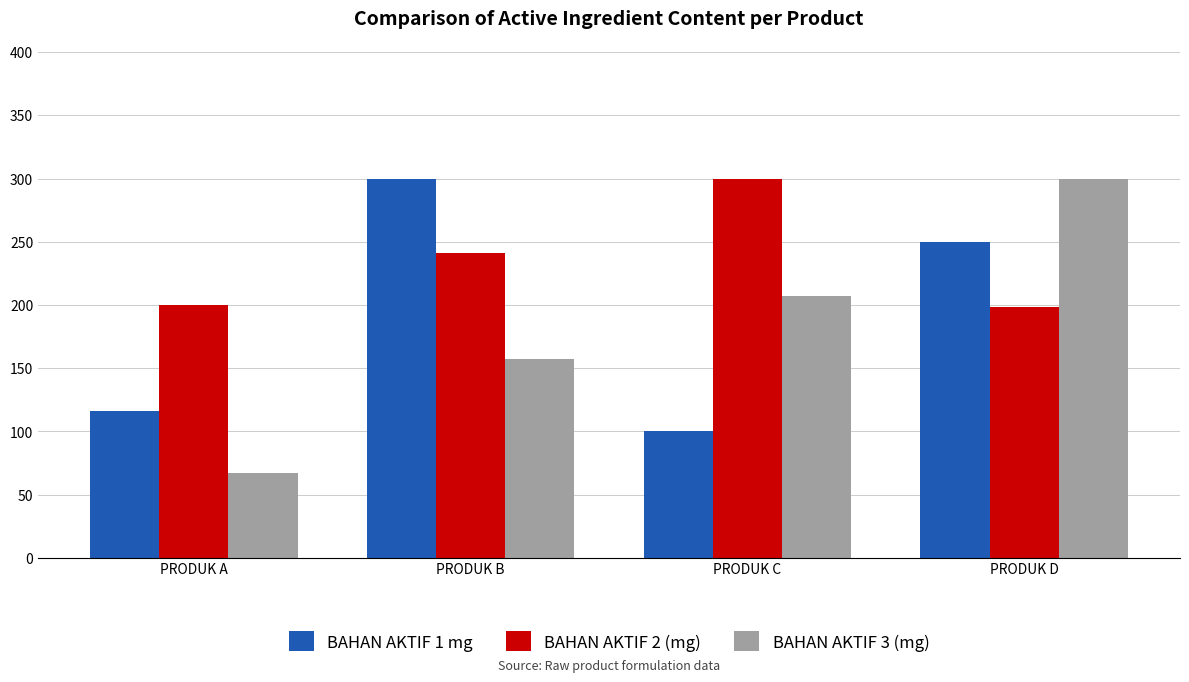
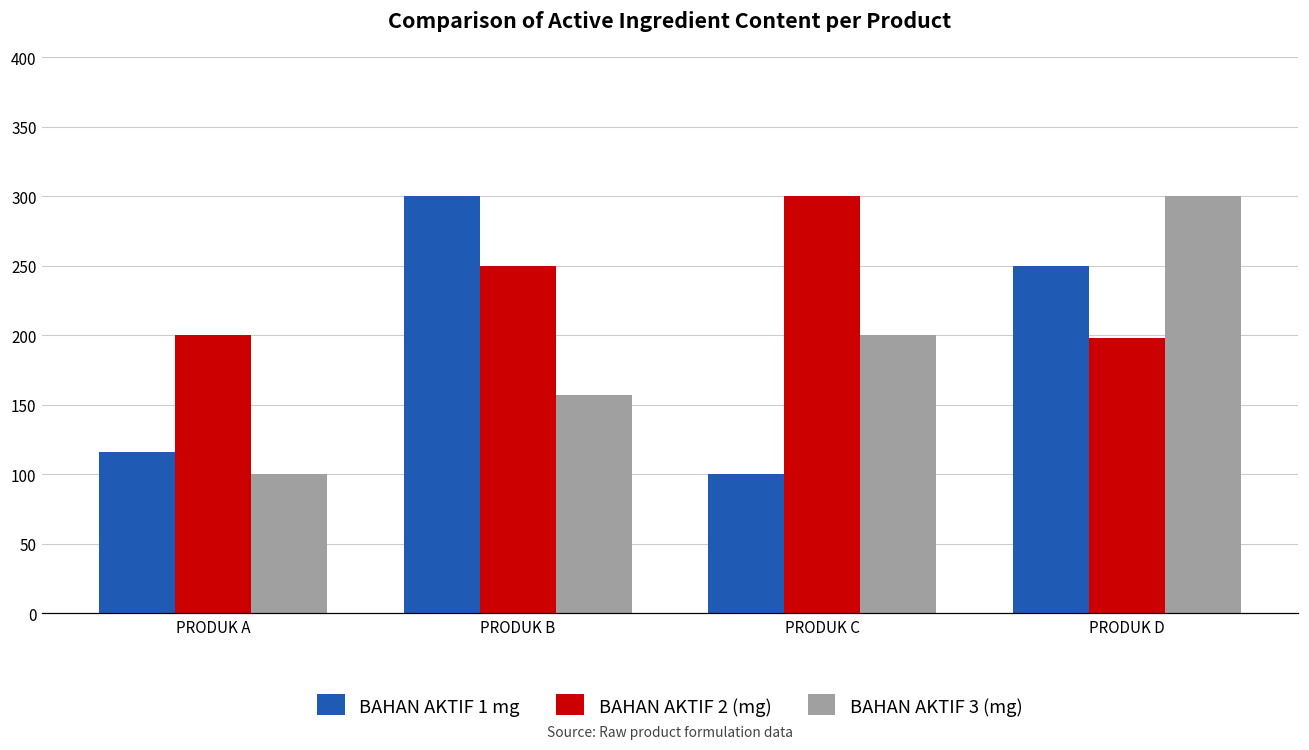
  {
    "BAHAN AKTIF 1 mg": {
      "PRODUK A": 116,
      "PRODUK B": 300,
      "PRODUK C": 100,
      "PRODUK D": 250
    },
    "BAHAN AKTIF 2 (mg)": {
      "PRODUK A": 200,
-     "PRODUK B": 241,
+     "PRODUK B": 250,
      "PRODUK C": 300,
      "PRODUK D": 198
    },
    "BAHAN AKTIF 3 (mg)": {
-     "PRODUK A": 67,
+     "PRODUK A": 100,
      "PRODUK B": 157,
-     "PRODUK C": 207,
+     "PRODUK C": 200,
      "PRODUK D": 300
    }
  }
